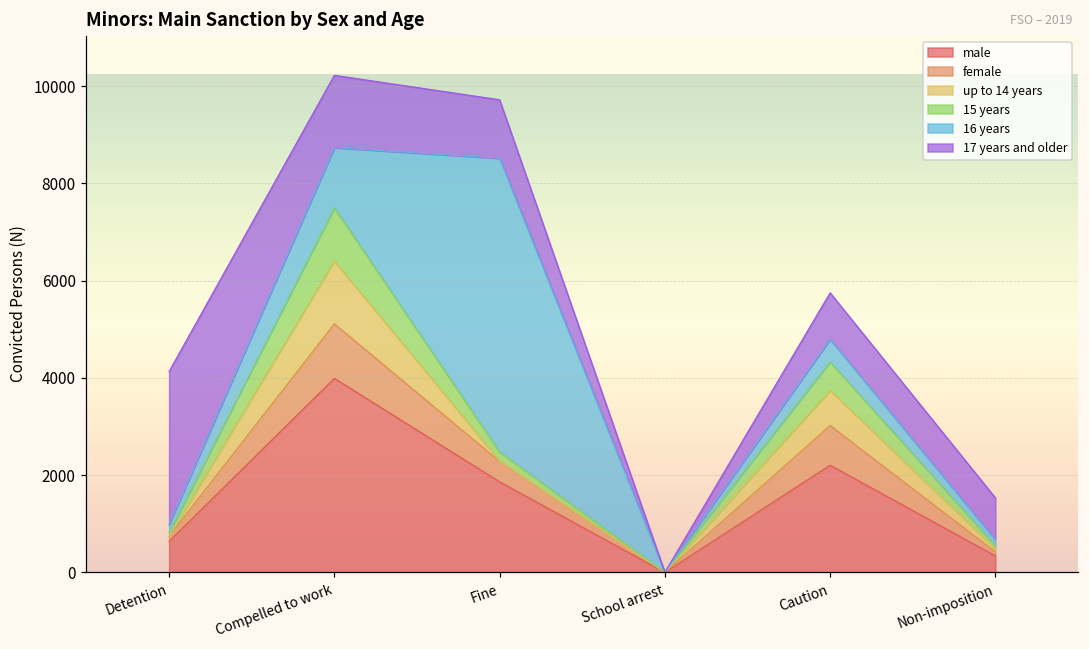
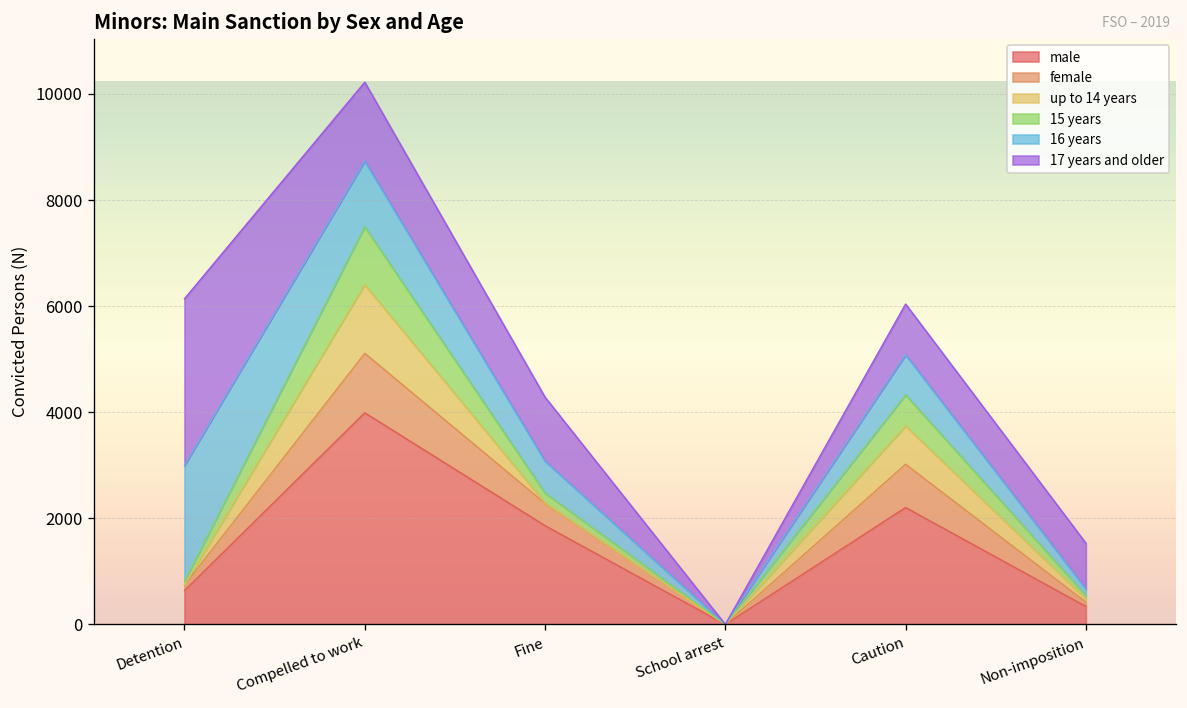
  {
    "15 years": {
      "Detention": 100,
      "Compelled to work": 1100,
      "Fine": 200,
      "Caution": 600,
      "Non-imposition": 100
    },
    "16 years": {
-     "Detention": 200,
+     "Detention": 2200,
      "Compelled to work": 1200,
-     "Fine": 6000,
-     "Caution": 500,
+     "Fine": 600,
+     "Caution": 800,
      "Non-imposition": 100
    },
    "17 years and older": {
      "Detention": 3100,
      "Compelled to work": 1500,
      "Fine": 1200,
      "Caution": 1000,
      "Non-imposition": 900
    }
  }
